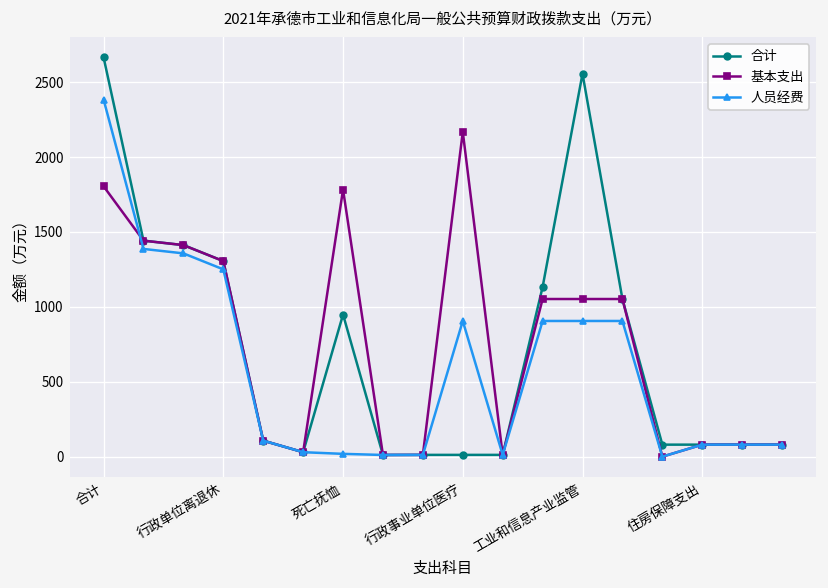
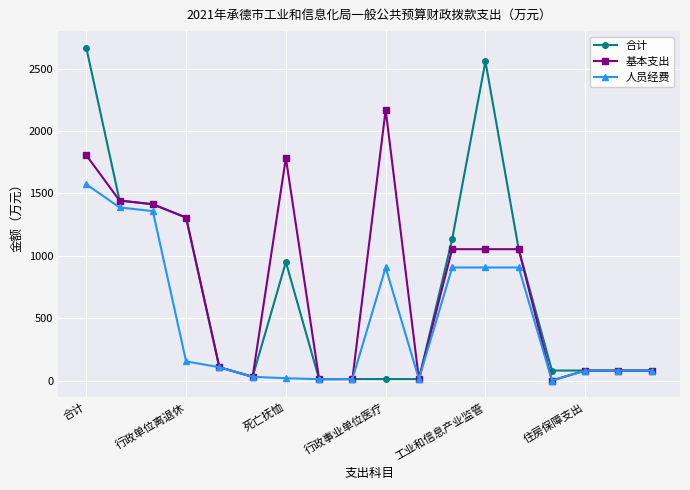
  {
    "合计": {
      "合计": 2670,
      "死亡抚恤": 950,
      "行政事业单位医疗": 10,
      "工业和信息产业监管": 2560
    },
    "基本支出": {
      "合计": 1810,
      "死亡抚恤": 1780,
      "行政事业单位医疗": 2170,
      "工业和信息产业监管": 1050
    },
    "人员经费": {
-     "合计": 2380,
-     "行政单位离退休": 1250,
+     "合计": 1570,
+     "行政单位离退休": 150,
      "死亡抚恤": 20,
      "行政事业单位医疗": 910,
      "工业和信息产业监管": 910
    }
  }
